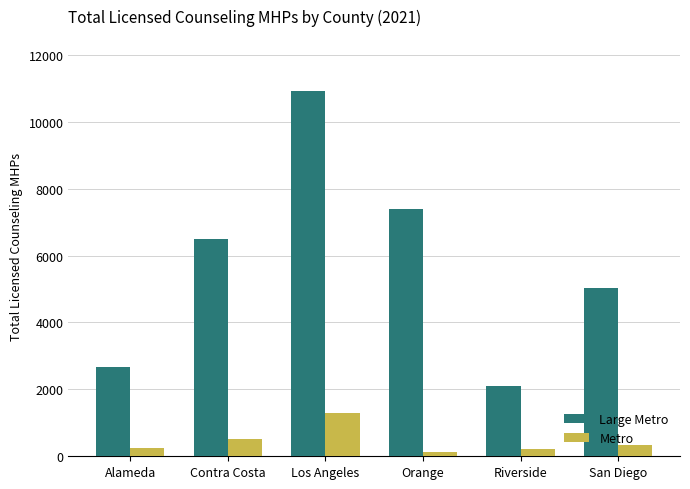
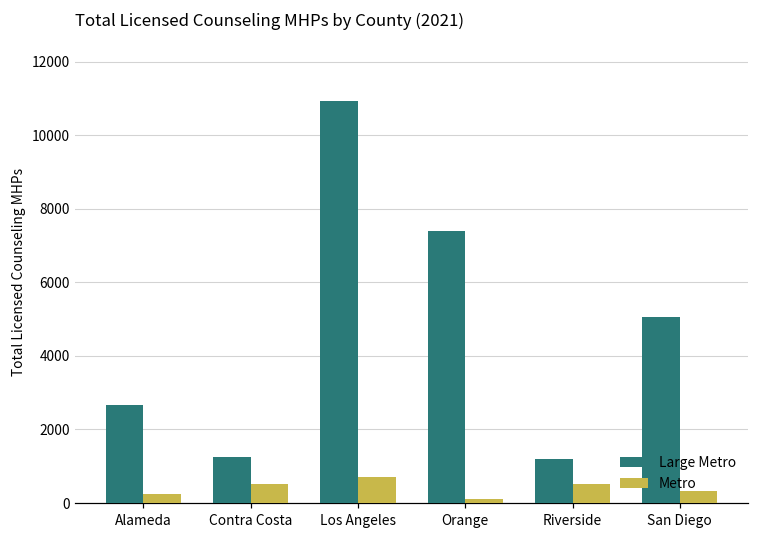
  {
    "Large Metro": {
      "Alameda": 2700,
-     "Contra Costa": 6500,
+     "Contra Costa": 1300,
      "Los Angeles": 10900,
      "Orange": 7400,
-     "Riverside": 2100,
+     "Riverside": 1200,
      "San Diego": 5000
    },
    "Metro": {
      "Alameda": 200,
      "Contra Costa": 500,
-     "Los Angeles": 1300,
+     "Los Angeles": 700,
      "Orange": 100,
-     "Riverside": 200,
+     "Riverside": 500,
      "San Diego": 300
    }
  }
